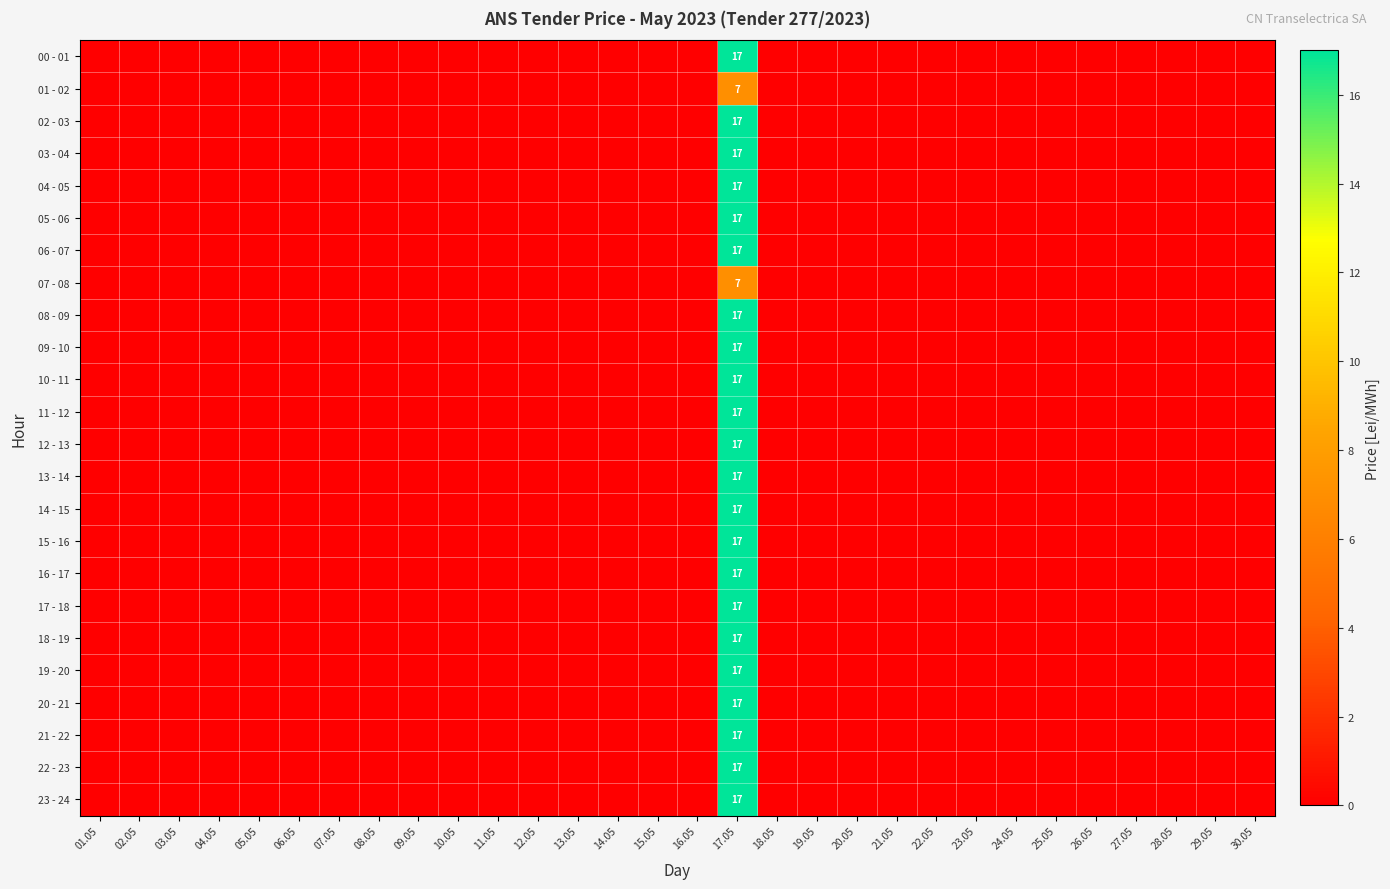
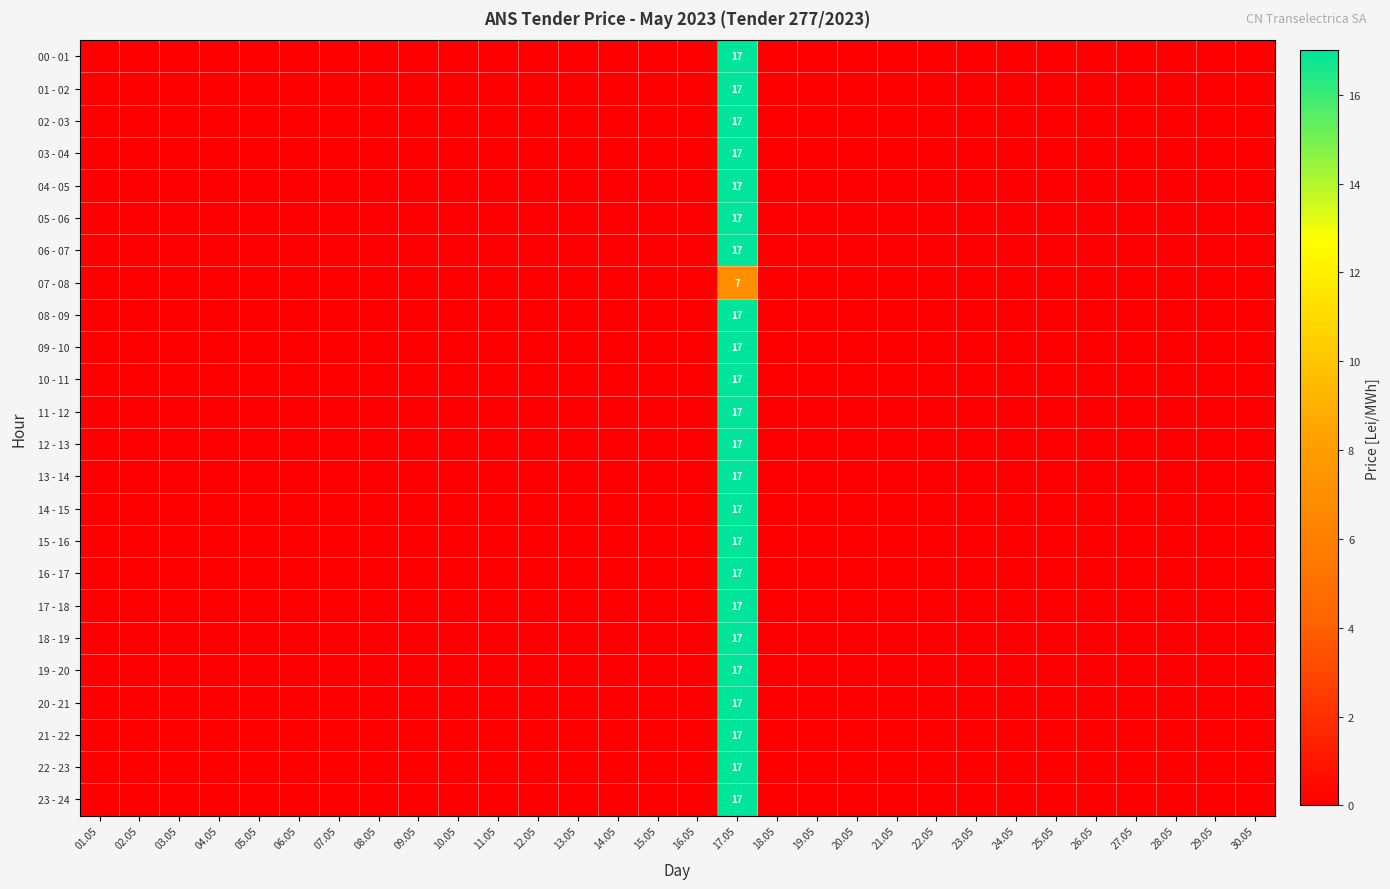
  {
    "00 - 01": {
      "17.05": 17
    },
    "01 - 02": {
-     "17.05": 7
+     "17.05": 17
    },
    "02 - 03": {
      "17.05": 17
    },
    "03 - 04": {
      "17.05": 17
    },
    "04 - 05": {
      "17.05": 17
    },
    "05 - 06": {
      "17.05": 17
    },
    "06 - 07": {
      "17.05": 17
    },
    "07 - 08": {
      "17.05": 7
    },
    "08 - 09": {
      "17.05": 17
    },
    "09 - 10": {
      "17.05": 17
    },
    "10 - 11": {
      "17.05": 17
    },
    "11 - 12": {
      "17.05": 17
    },
    "12 - 13": {
      "17.05": 17
    },
    "13 - 14": {
      "17.05": 17
    },
    "14 - 15": {
      "17.05": 17
    },
    "15 - 16": {
      "17.05": 17
    },
    "16 - 17": {
      "17.05": 17
    },
    "17 - 18": {
      "17.05": 17
    },
    "18 - 19": {
      "17.05": 17
    },
    "19 - 20": {
      "17.05": 17
    },
    "20 - 21": {
      "17.05": 17
    },
    "21 - 22": {
      "17.05": 17
    },
    "22 - 23": {
      "17.05": 17
    },
    "23 - 24": {
      "17.05": 17
    }
  }
